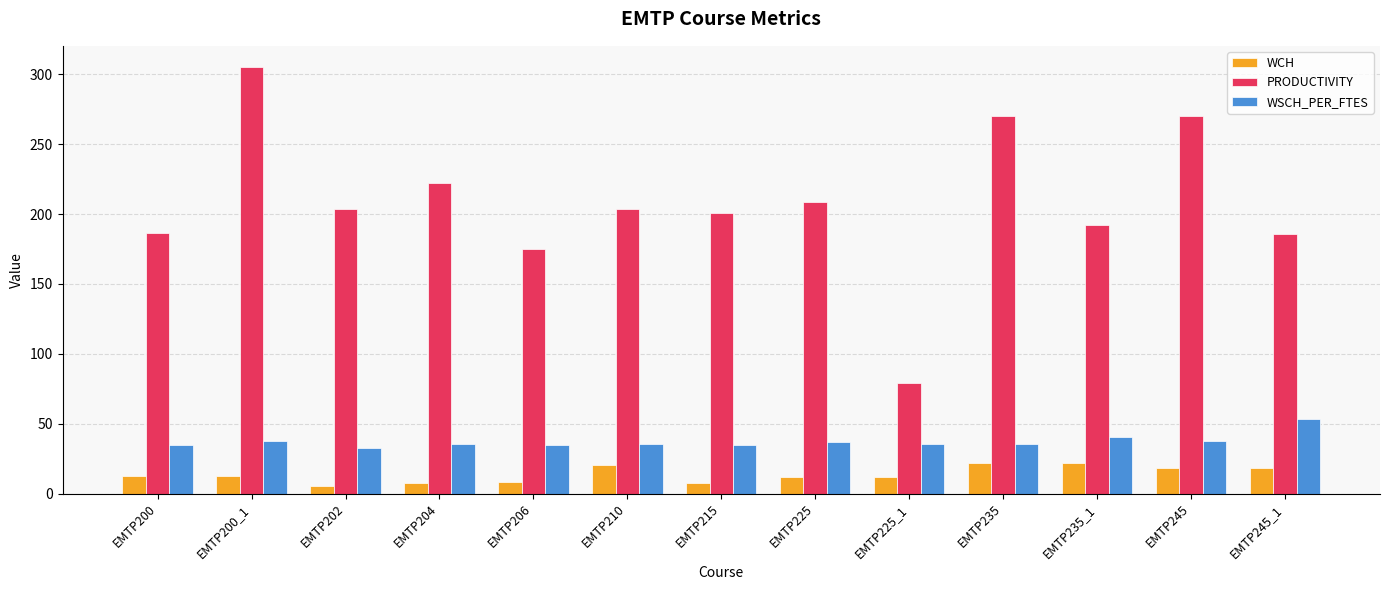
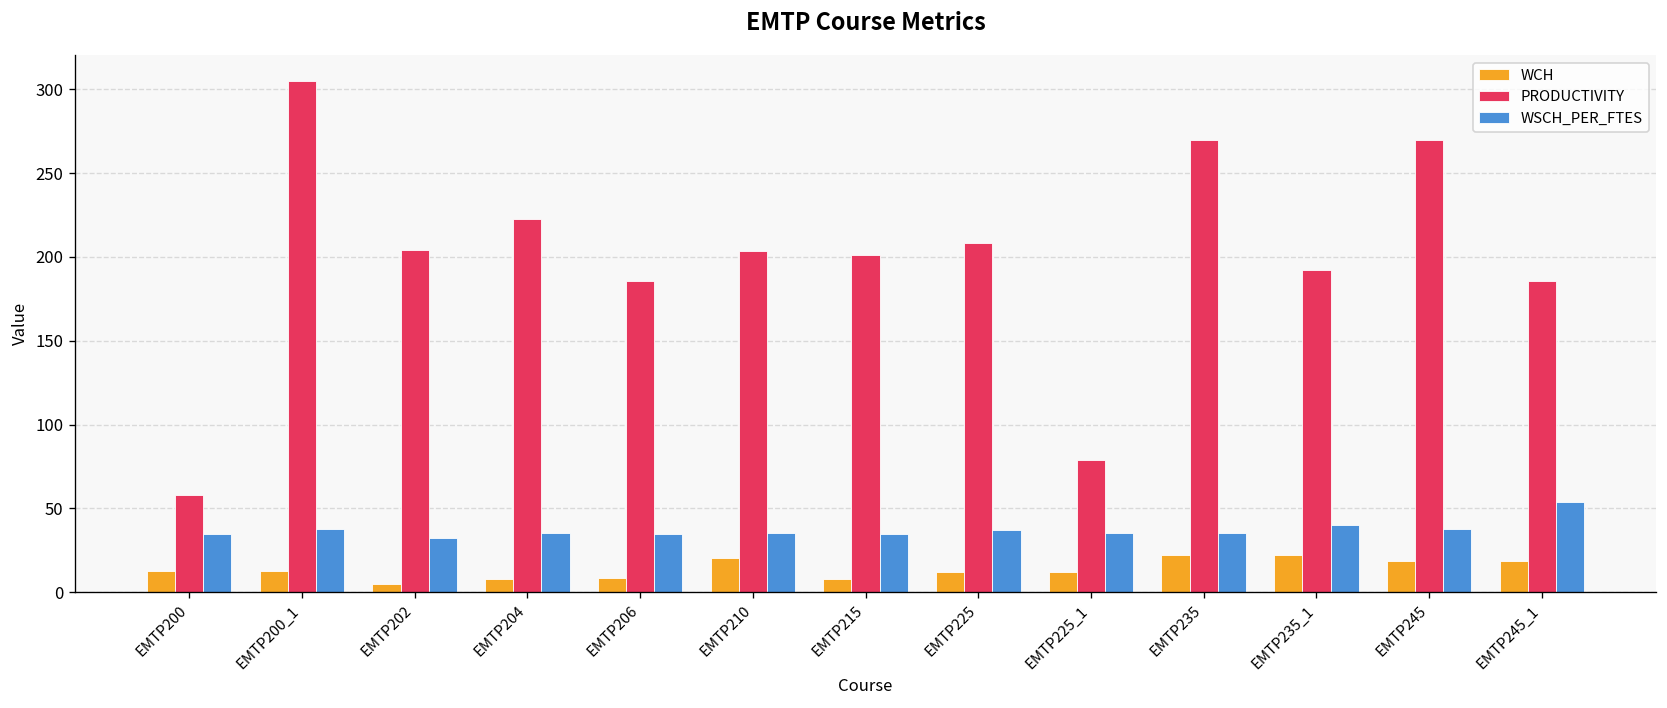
  {
    "WCH": {
      "EMTP200": 12,
      "EMTP200_1": 12,
      "EMTP202": 5,
      "EMTP204": 8,
      "EMTP206": 8,
      "EMTP210": 20,
      "EMTP215": 8,
      "EMTP225": 12,
      "EMTP225_1": 12,
      "EMTP235": 22,
      "EMTP235_1": 22,
      "EMTP245": 19,
      "EMTP245_1": 19
    },
    "PRODUCTIVITY": {
-     "EMTP200": 186,
+     "EMTP200": 58,
      "EMTP200_1": 305,
      "EMTP202": 204,
      "EMTP204": 223,
-     "EMTP206": 175,
+     "EMTP206": 186,
      "EMTP210": 203,
      "EMTP215": 201,
      "EMTP225": 208,
      "EMTP225_1": 79,
      "EMTP235": 270,
      "EMTP235_1": 192,
      "EMTP245": 270,
      "EMTP245_1": 186
    },
    "WSCH_PER_FTES": {
      "EMTP200": 35,
      "EMTP200_1": 38,
      "EMTP202": 33,
      "EMTP204": 35,
      "EMTP206": 35,
      "EMTP210": 35,
      "EMTP215": 35,
      "EMTP225": 37,
      "EMTP225_1": 35,
      "EMTP235": 35,
      "EMTP235_1": 40,
      "EMTP245": 38,
      "EMTP245_1": 54
    }
  }
